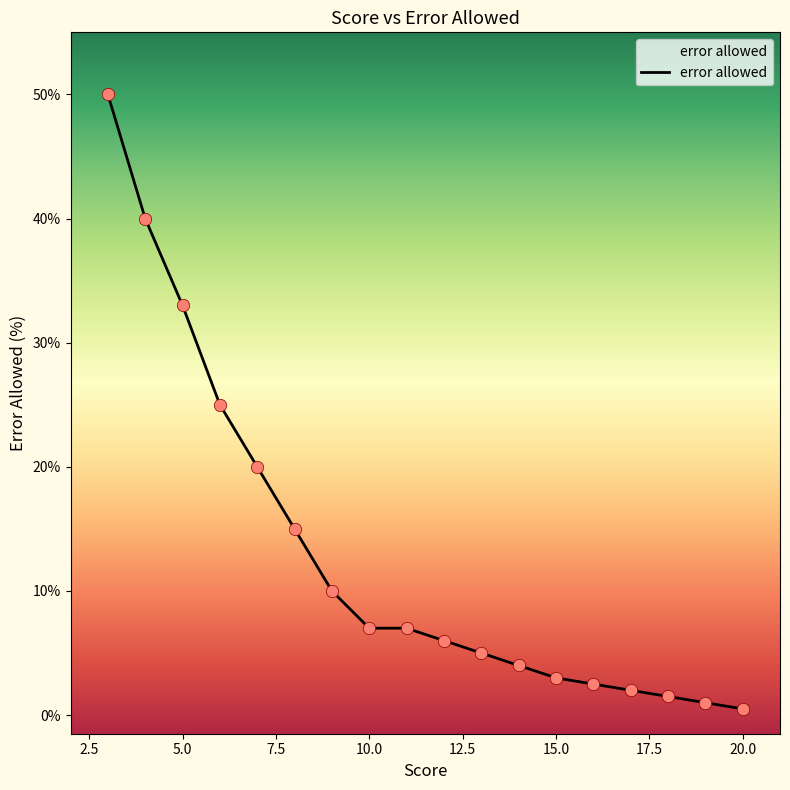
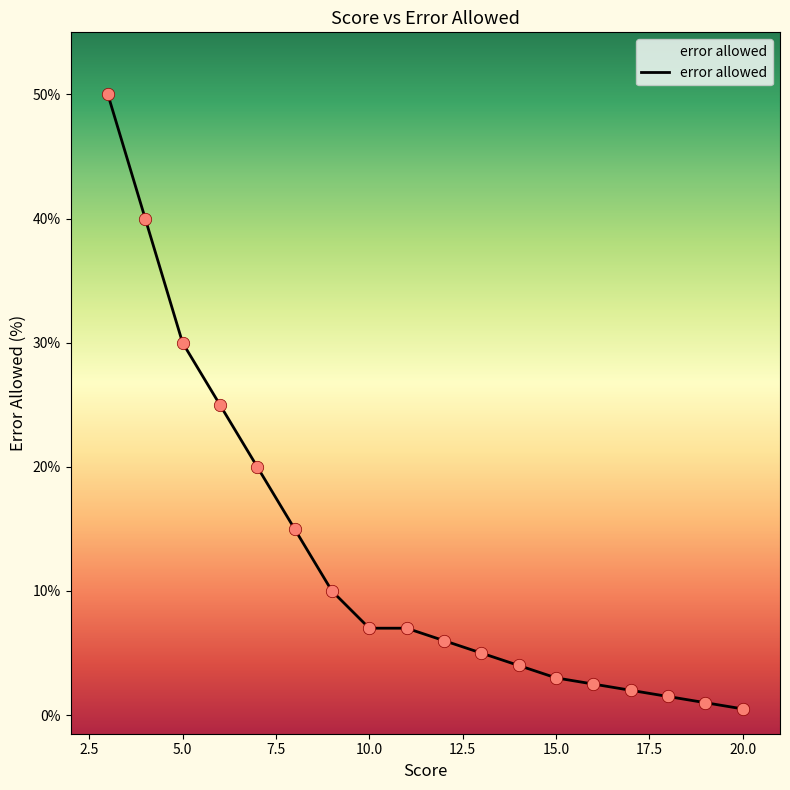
  {
-   "5.0": "33%",
+   "5.0": "30%",
    "10.0": "7%",
    "15.0": "3%",
    "20.0": "0.5%"
  }
